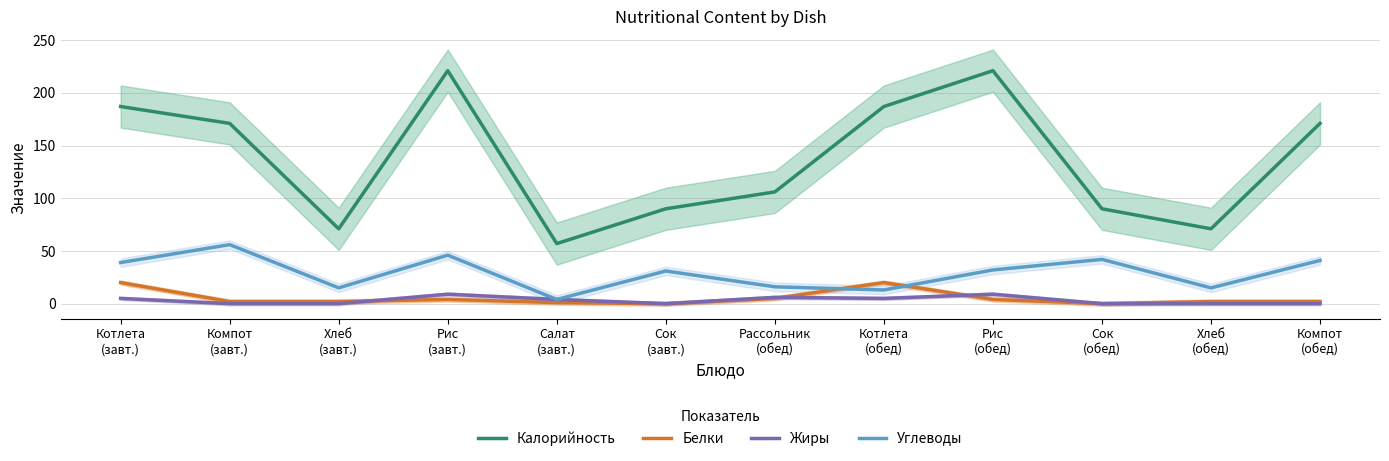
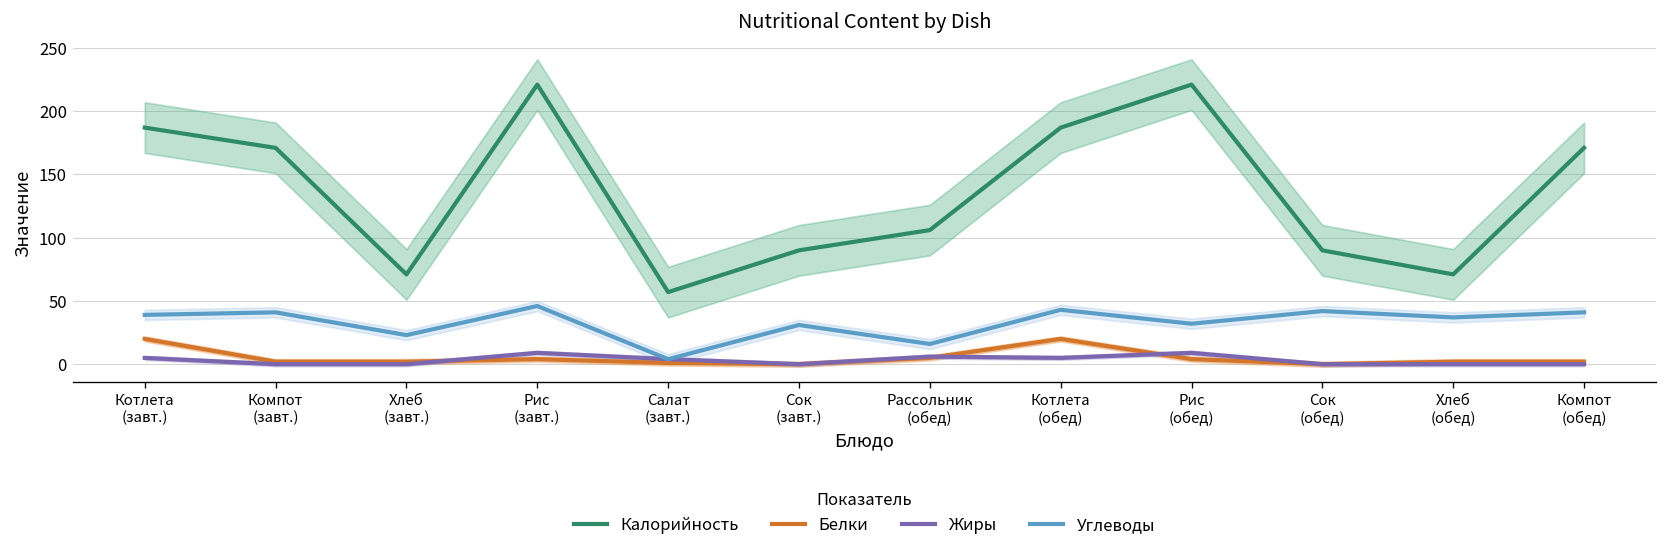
  {
    "Углеводы": {
      "Котлета (завт.)": 39,
-     "Компот (завт.)": 56,
-     "Хлеб (завт.)": 15,
+     "Компот (завт.)": 41,
+     "Хлеб (завт.)": 23,
      "Рис (завт.)": 46,
      "Сок (завт.)": 31,
      "Рассольник (обед)": 16,
-     "Котлета (обед)": 13,
+     "Котлета (обед)": 43,
      "Рис (обед)": 32,
      "Сок (обед)": 42,
-     "Хлеб (обед)": 15,
+     "Хлеб (обед)": 37,
      "Компот (обед)": 41
    }
  }
